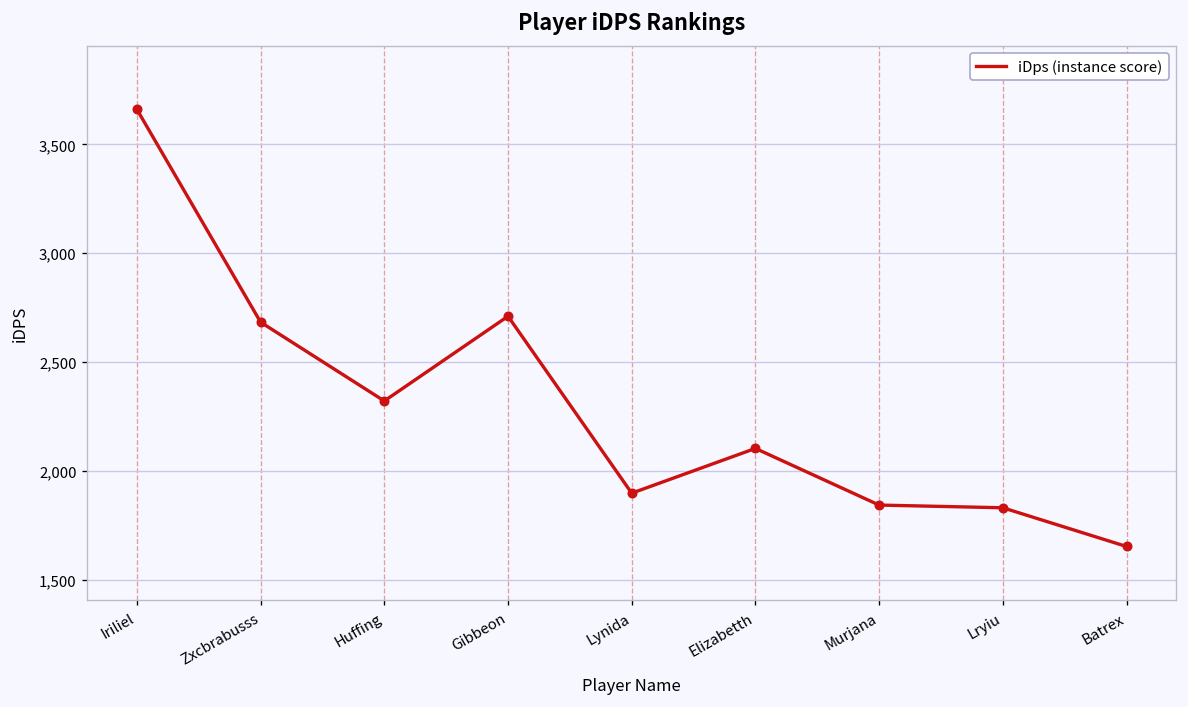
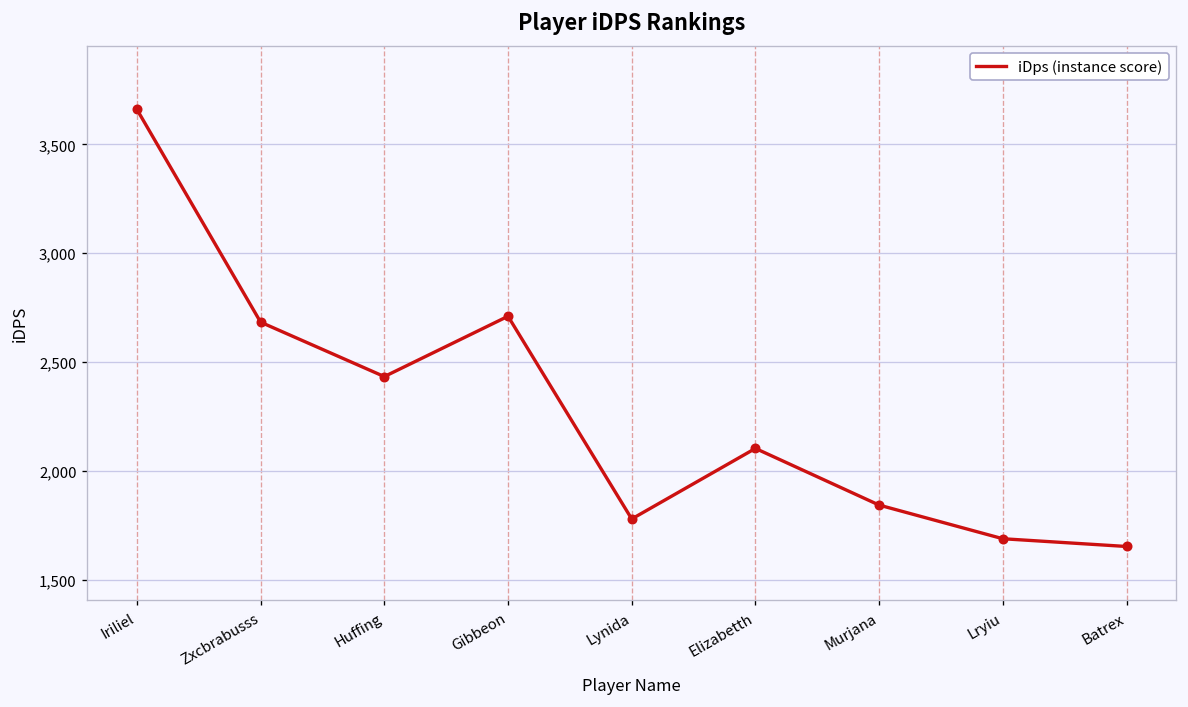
  {
    "Iriliel": "3,660",
    "Zxcbrabusss": "2,680",
-   "Huffing": "2,320",
+   "Huffing": "2,430",
    "Gibbeon": "2,710",
-   "Lynida": "1,900",
+   "Lynida": "1,780",
    "Elizabetth": "2,100",
    "Murjana": "1,840",
-   "Lryiu": "1,830",
+   "Lryiu": "1,690",
    "Batrex": "1,650"
  }
